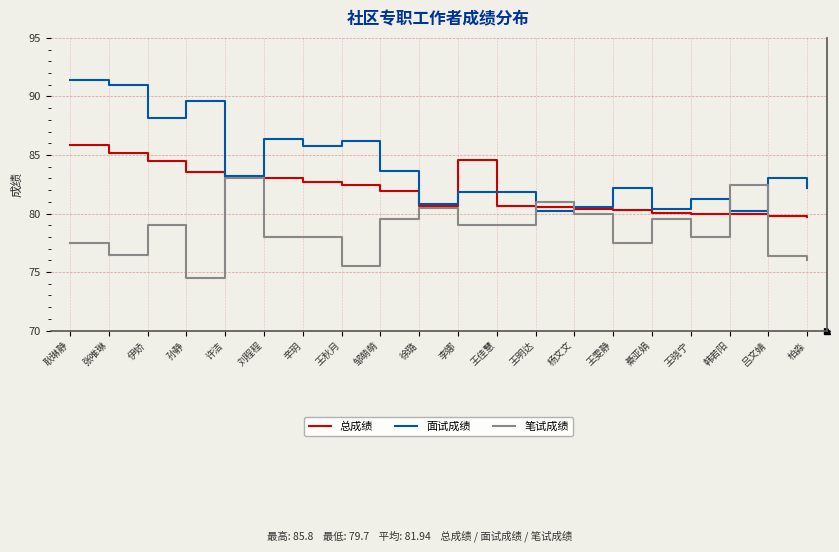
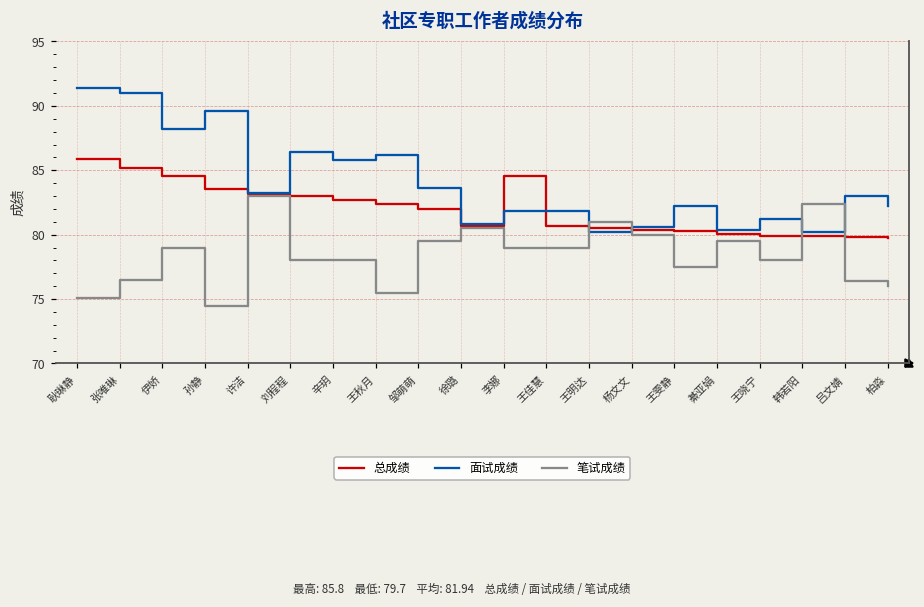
  {
    "总成绩": {
      "耿琳静": 85.8,
      "张唯琳": 85.2,
      "伊娇": 84.5,
      "孙静": 83.6,
      "刘程程": 83.0,
      "辛玥": 82.7,
      "王秋月": 82.4,
      "邹萌萌": 82.0,
      "李娜": 84.6,
      "王佳慧": 80.7,
      "王明达": 80.5,
      "杨文文": 80.4,
      "王雯静": 80.3,
      "綦亚娟": 80.0,
      "王晓宁": 79.9,
      "韩若阳": 79.9,
      "吕文婧": 79.8,
      "柏淼": 79.7
    },
    "面试成绩": {
      "耿琳静": 91.4,
      "张唯琳": 91.0,
      "伊娇": 88.2,
      "孙静": 89.6,
      "刘程程": 86.4,
      "辛玥": 85.8,
      "王秋月": 86.2,
      "邹萌萌": 83.6,
      "李娜": 81.8,
      "王佳慧": 81.8,
      "王明达": 80.2,
      "杨文文": 80.6,
      "王雯静": 82.2,
      "綦亚娟": 80.4,
      "王晓宁": 81.2,
      "韩若阳": 80.2,
      "吕文婧": 83.0,
      "柏淼": 82.2
    },
    "笔试成绩": {
-     "耿琳静": 77.5,
+     "耿琳静": 75.1,
      "张唯琳": 76.5,
      "伊娇": 79.0,
      "孙静": 74.5,
      "刘程程": 78.0,
      "辛玥": 78.0,
      "王秋月": 75.5,
      "邹萌萌": 79.5,
      "李娜": 79.0,
      "王佳慧": 79.0,
      "王明达": 81.0,
      "杨文文": 80.0,
      "王雯静": 77.5,
      "綦亚娟": 79.5,
      "王晓宁": 78.0,
      "韩若阳": 82.4,
      "吕文婧": 76.4,
      "柏淼": 76.0
    }
  }
